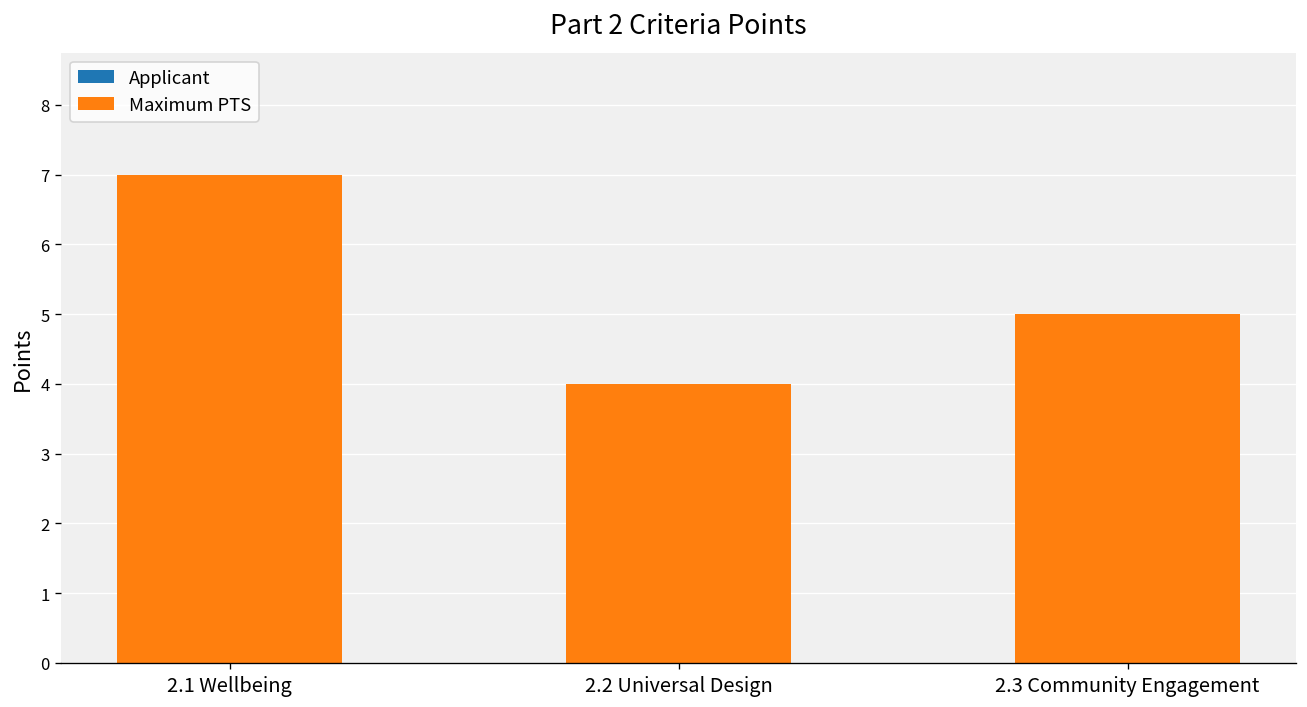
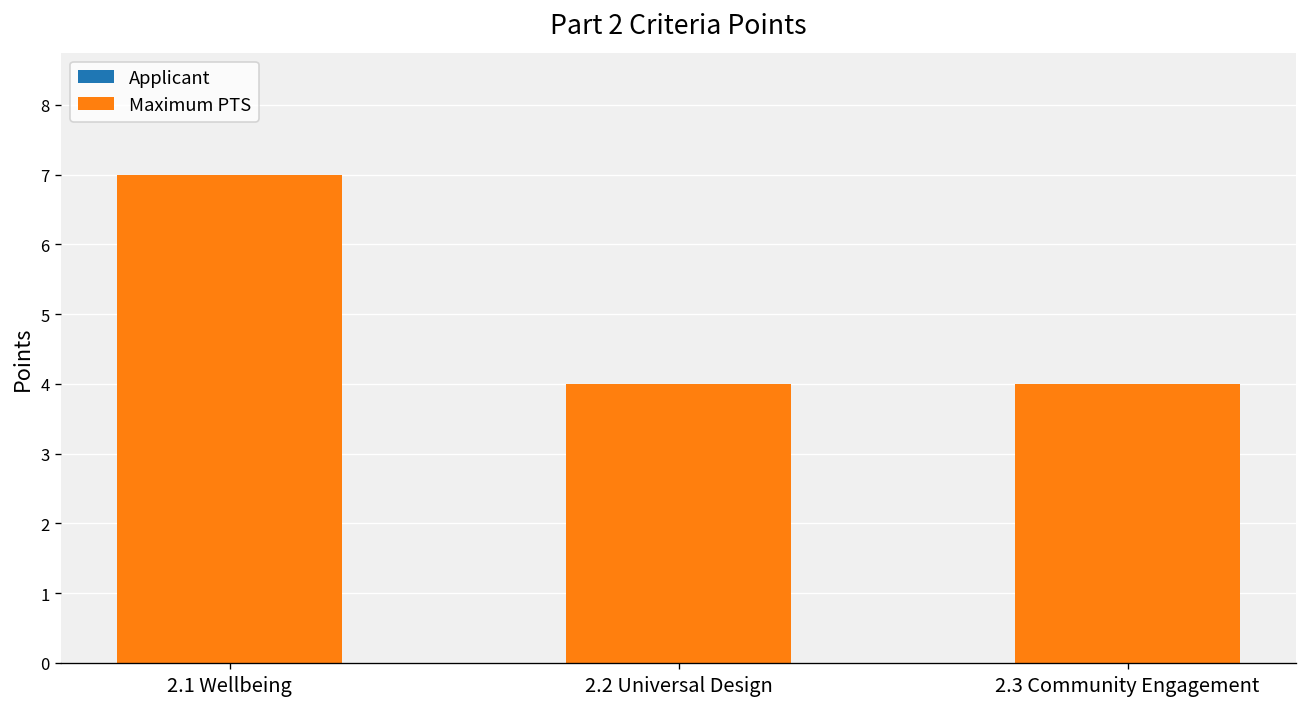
  {
    "Applicant": {
      "2.1 Wellbeing": 0,
      "2.2 Universal Design": 0,
      "2.3 Community Engagement": 0
    },
    "Maximum PTS": {
      "2.1 Wellbeing": 7,
      "2.2 Universal Design": 4,
-     "2.3 Community Engagement": 5
+     "2.3 Community Engagement": 4
    }
  }
